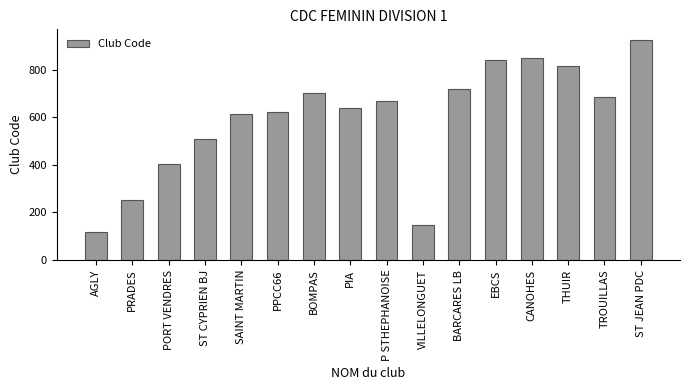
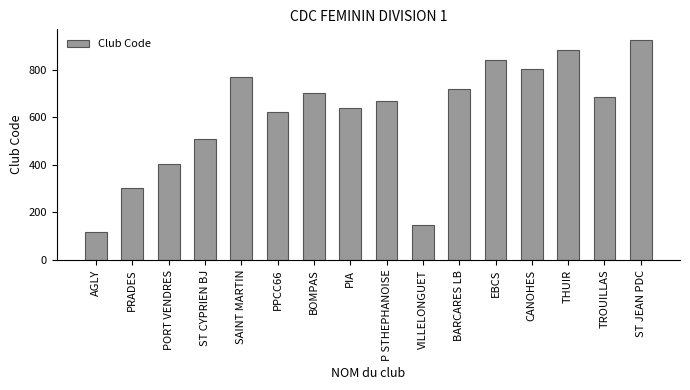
  {
    "AGLY": 120,
-   "PRADES": 250,
+   "PRADES": 300,
    "PORT VENDRES": 410,
    "ST CYPRIEN BJ": 510,
-   "SAINT MARTIN": 610,
+   "SAINT MARTIN": 770,
    "PPCC66": 620,
    "BOMPAS": 700,
    "PIA": 640,
    "P STHEPHANOISE": 670,
    "VILLELONGUET": 150,
    "BARCARES LB": 720,
    "EBCS": 840,
-   "CANOHES": 850,
-   "THUIR": 820,
+   "CANOHES": 800,
+   "THUIR": 880,
    "TROUILLAS": 690,
    "ST JEAN PDC": 920
  }
